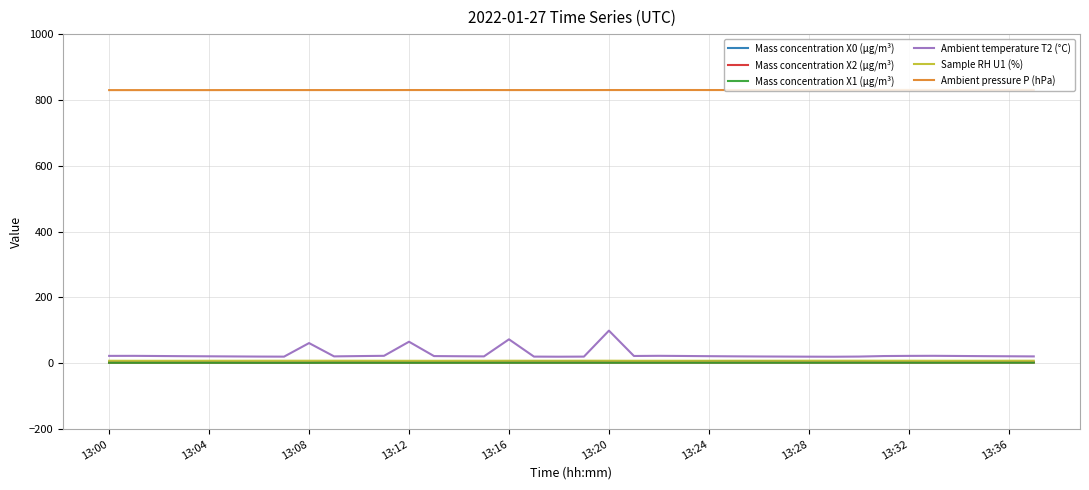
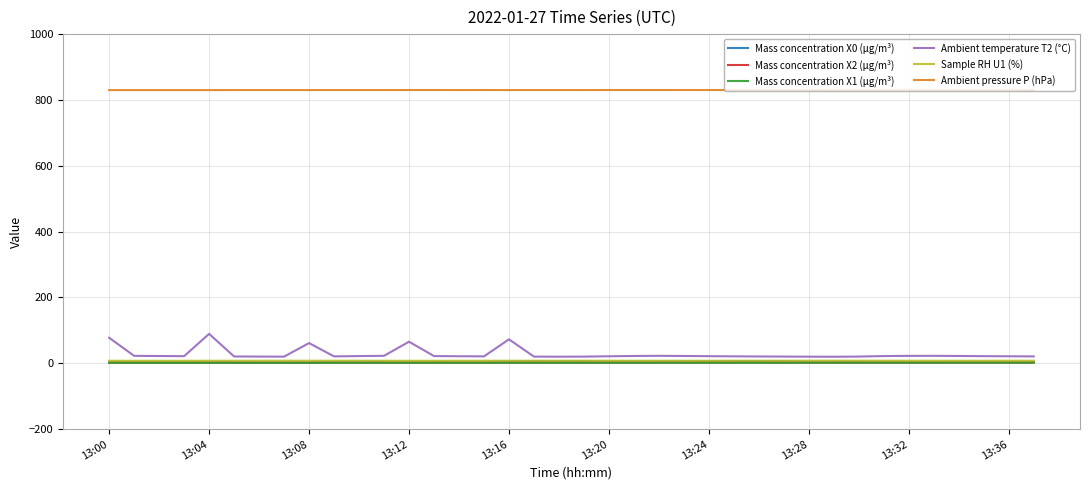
  {
    "Ambient temperature T2 (°C)": {
-     "13:00": 20,
-     "13:04": 20,
+     "13:00": 80,
+     "13:04": 90,
      "13:08": 60,
      "13:12": 70,
      "13:16": 70,
-     "13:20": 100,
+     "13:20": 20,
      "13:24": 20,
      "13:28": 20,
      "13:32": 20,
      "13:36": 20
    },
    "Ambient pressure P (hPa)": {
      "13:00": 830,
      "13:04": 830,
      "13:08": 830,
      "13:12": 830,
      "13:16": 830,
      "13:20": 830,
      "13:24": 830
    }
  }
